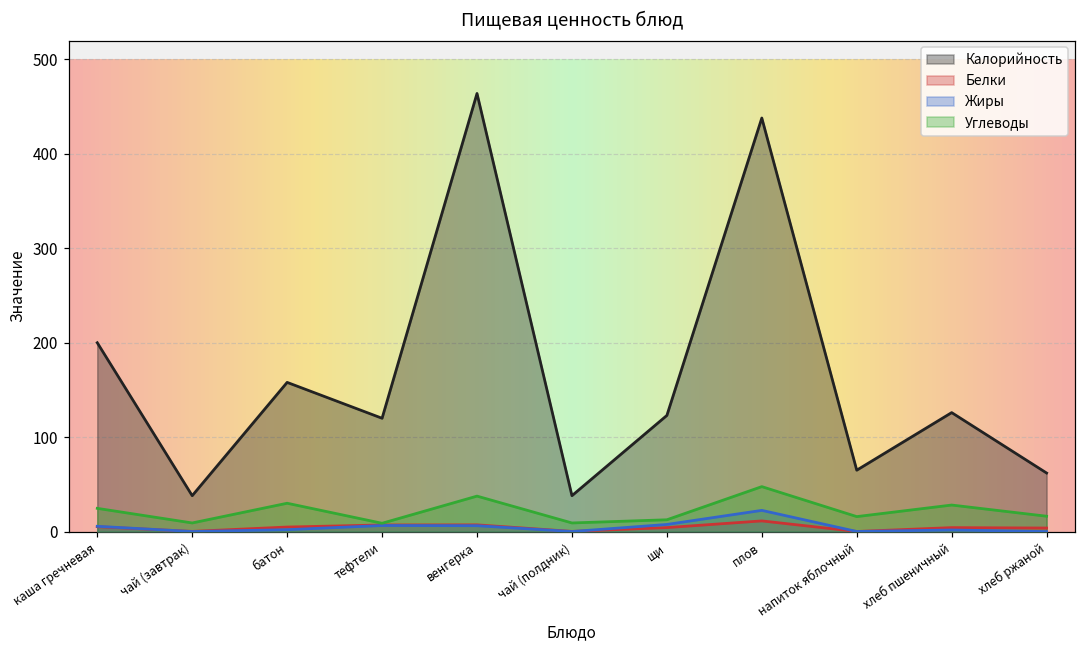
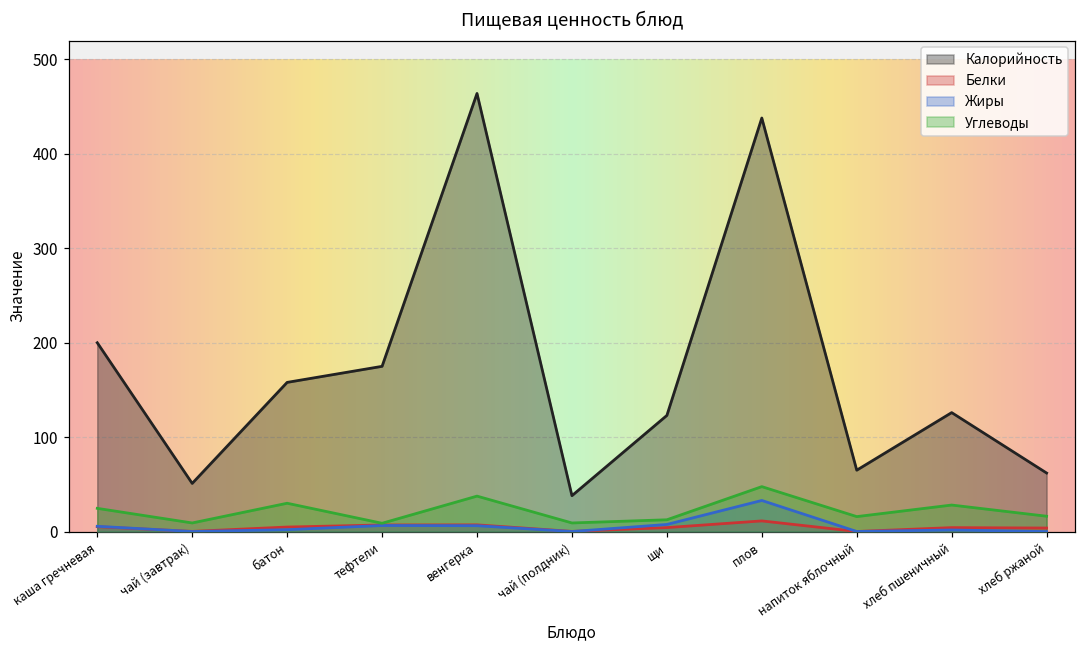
  {
    "Калорийность": {
      "каша гречневая": 200,
-     "чай (завтрак)": 40,
+     "чай (завтрак)": 50,
      "батон": 160,
-     "тефтели": 120,
+     "тефтели": 180,
      "венгерка": 460,
      "чай (полдник)": 40,
      "щи": 120,
      "плов": 440,
      "напиток яблочный": 70,
      "хлеб пшеничный": 130,
      "хлеб ржаной": 60
    },
    "Белки": {
      "щи": 0,
      "плов": 10,
      "хлеб ржаной": 0
    },
    "Жиры": {
      "щи": 10,
-     "плов": 20,
+     "плов": 30,
      "хлеб ржаной": 0
    },
    "Углеводы": {
      "каша гречневая": 20,
      "чай (завтрак)": 10,
      "батон": 30,
      "венгерка": 40,
      "чай (полдник)": 10,
      "щи": 10,
      "плов": 50,
      "напиток яблочный": 20,
      "хлеб пшеничный": 30,
      "хлеб ржаной": 20
    }
  }
